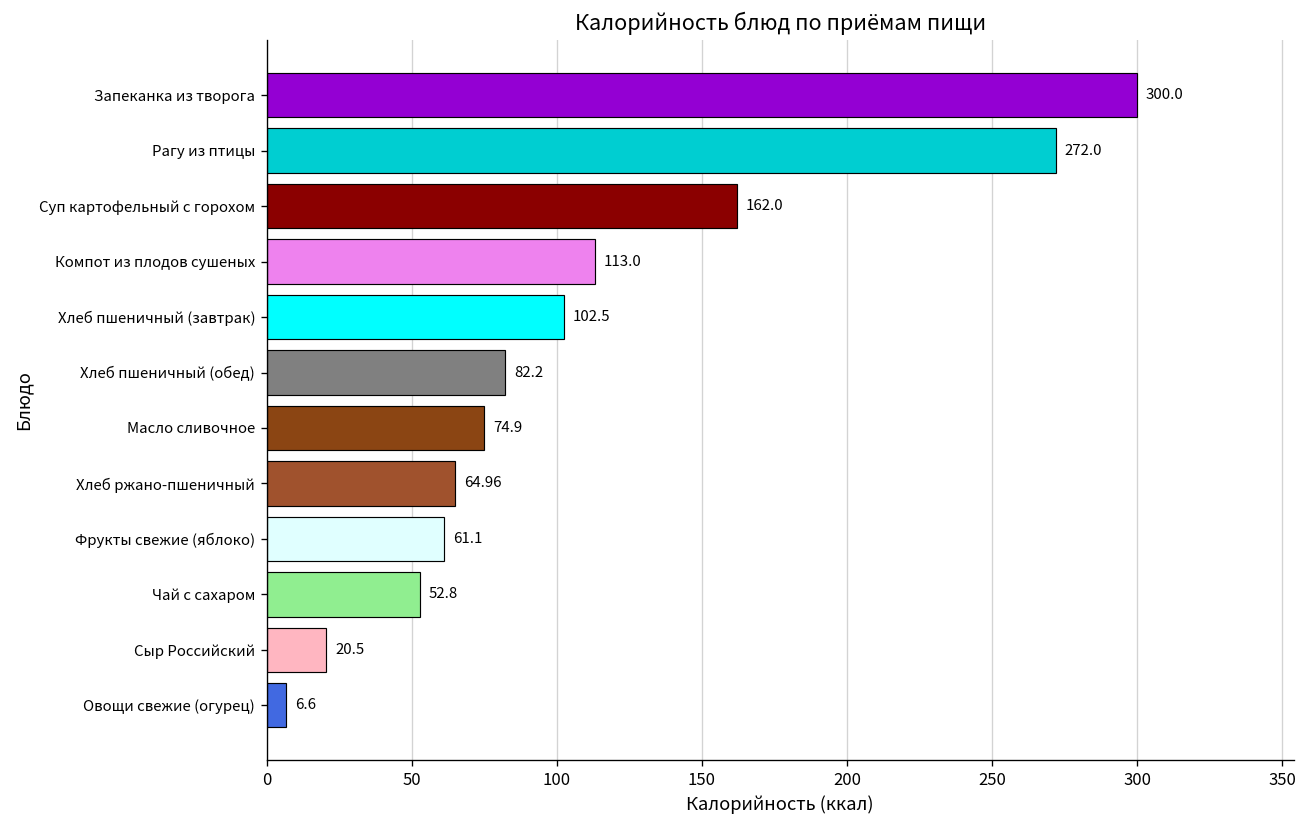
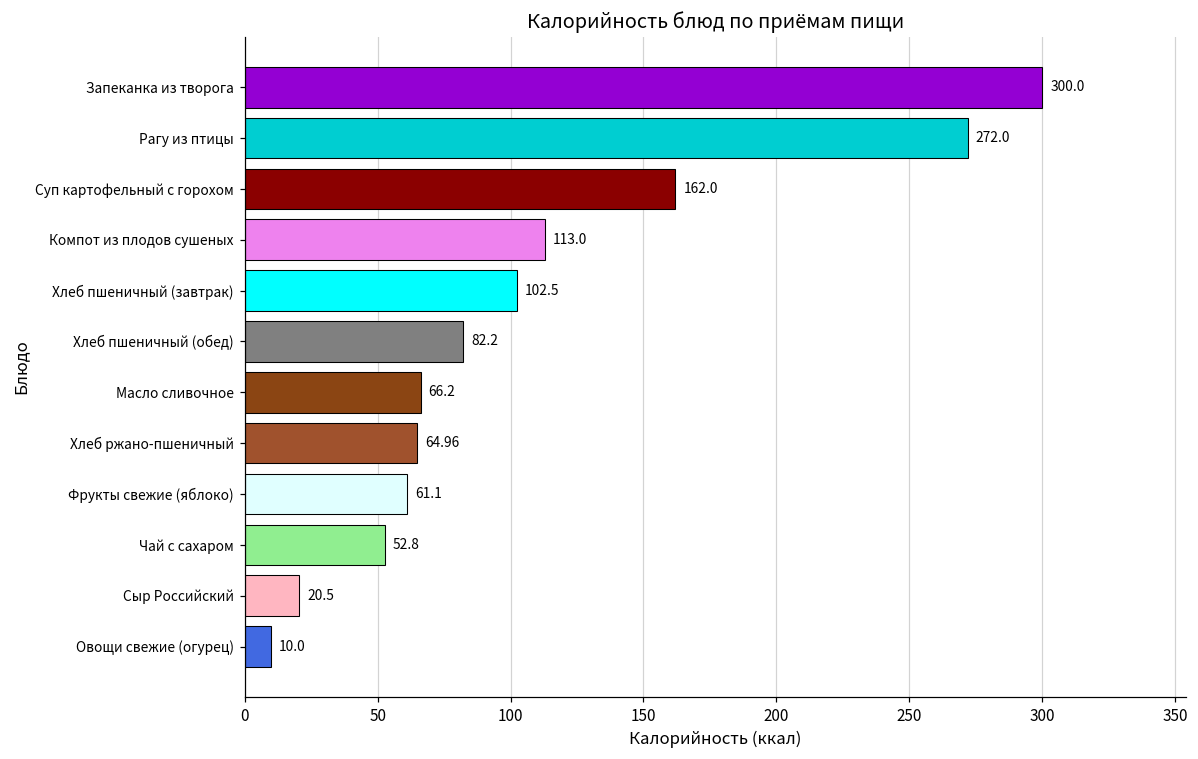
  {
    "Запеканка из творога": 300.0,
    "Рагу из птицы": 272.0,
    "Суп картофельный с горохом": 162.0,
    "Компот из плодов сушеных": 113.0,
    "Хлеб пшеничный (завтрак)": 102.5,
    "Хлеб пшеничный (обед)": 82.2,
-   "Масло сливочное": 74.9,
+   "Масло сливочное": 66.2,
    "Хлеб ржано-пшеничный": 64.96,
    "Фрукты свежие (яблоко)": 61.1,
    "Чай с сахаром": 52.8,
    "Сыр Российский": 20.5,
-   "Овощи свежие (огурец)": 6.6
+   "Овощи свежие (огурец)": 10.0
  }
